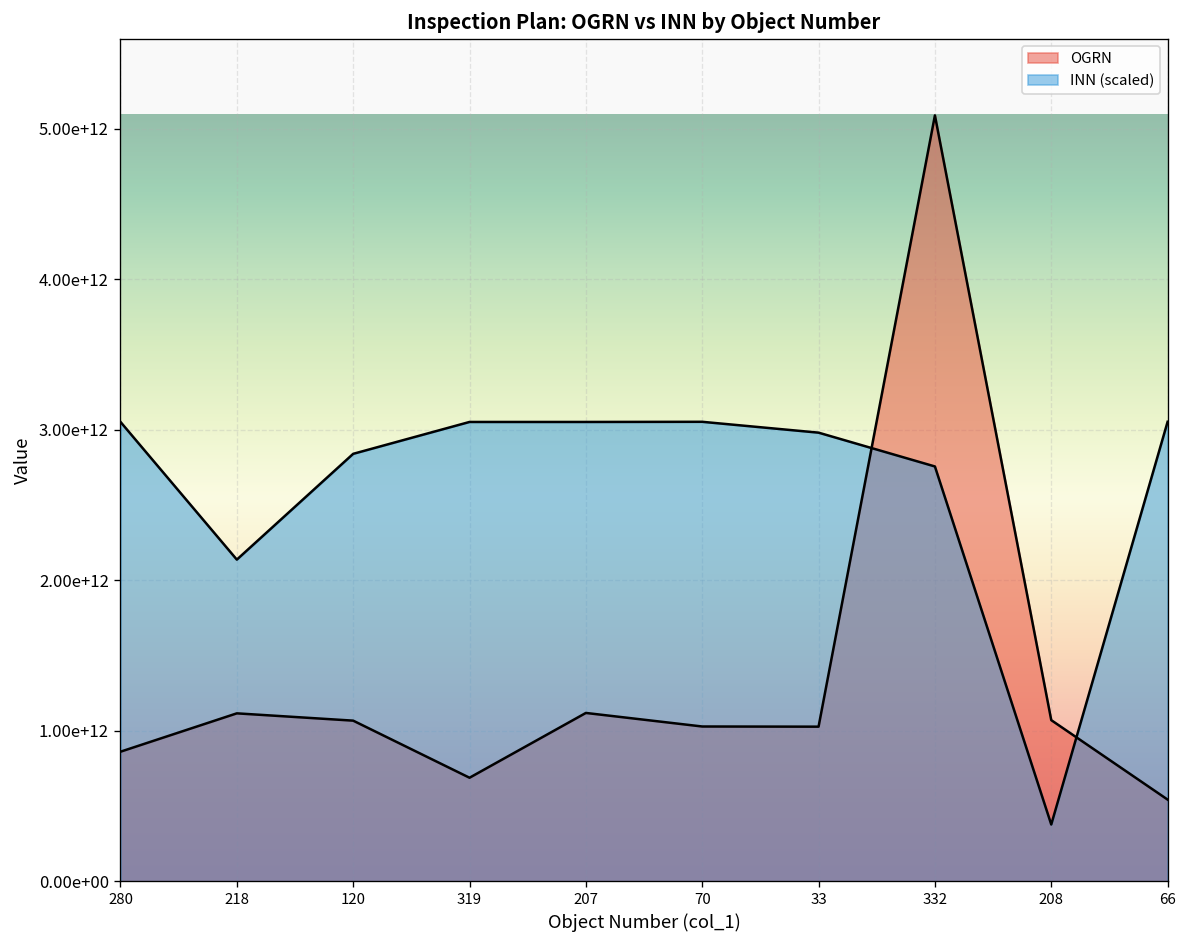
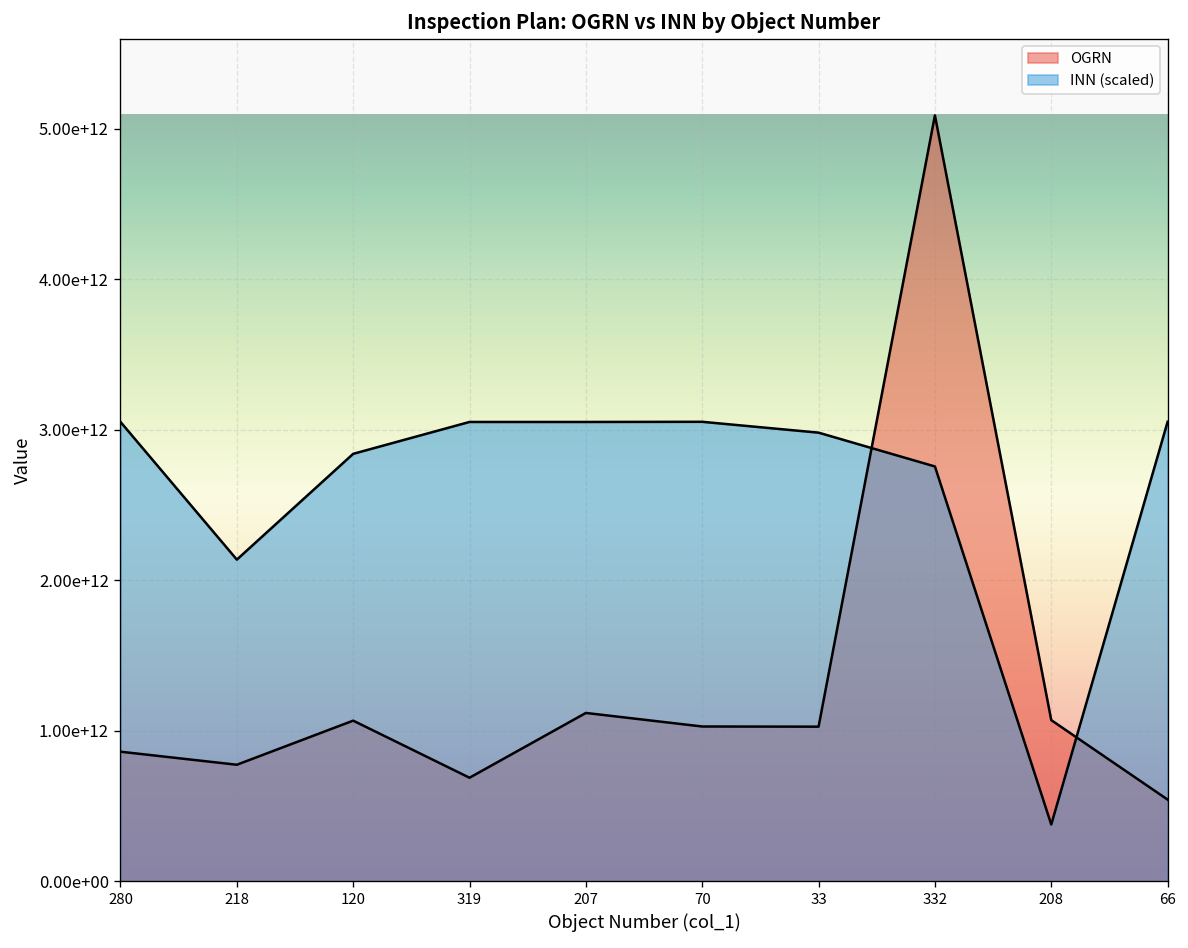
  {
    "OGRN": {
      "280": 860000000000,
-     "218": 1120000000000,
+     "218": 770000000000,
      "120": 1070000000000,
      "319": 690000000000,
      "207": 1120000000000,
      "70": 1030000000000,
      "33": 1030000000000,
      "332": 5090000000000,
      "208": 1070000000000,
      "66": 540000000000
    },
    "INN (scaled)": {
      "280": 3050000000000,
      "218": 2140000000000,
      "120": 2840000000000,
      "319": 3050000000000,
      "207": 3050000000000,
      "70": 3050000000000,
      "33": 2980000000000,
      "332": 2760000000000,
      "208": 380000000000,
      "66": 3050000000000
    }
  }
